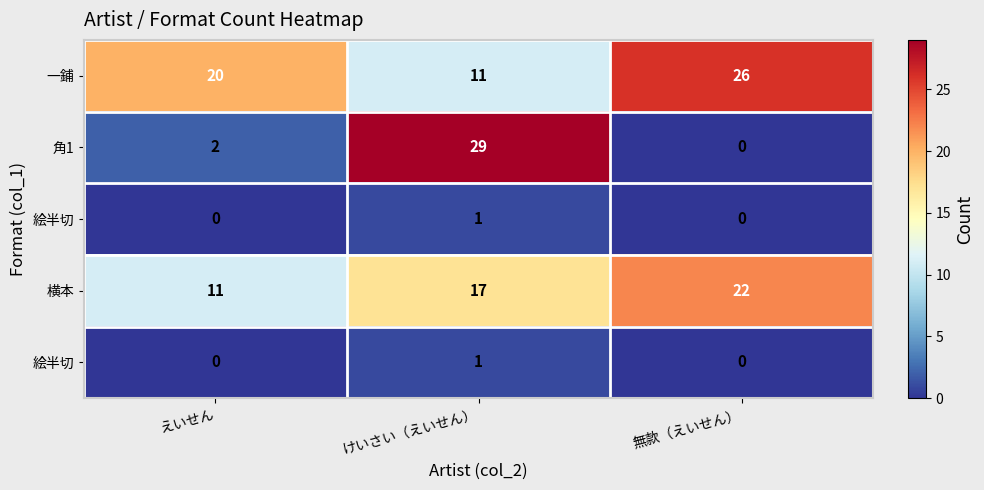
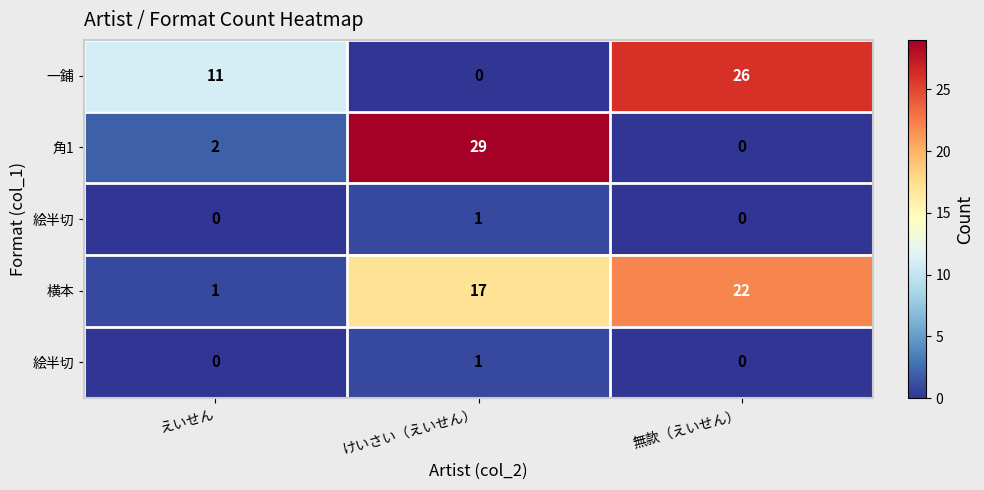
  {
    "一鋪": {
-     "えいせん": 20,
-     "けいさい（えいせん）": 11,
+     "えいせん": 11,
+     "けいさい（えいせん）": 0,
      "無款（えいせん）": 26
    },
    "角1": {
      "えいせん": 2,
      "けいさい（えいせん）": 29,
      "無款（えいせん）": 0
    },
    "横本": {
-     "えいせん": 11,
+     "えいせん": 1,
      "けいさい（えいせん）": 17,
      "無款（えいせん）": 22
    }
  }
